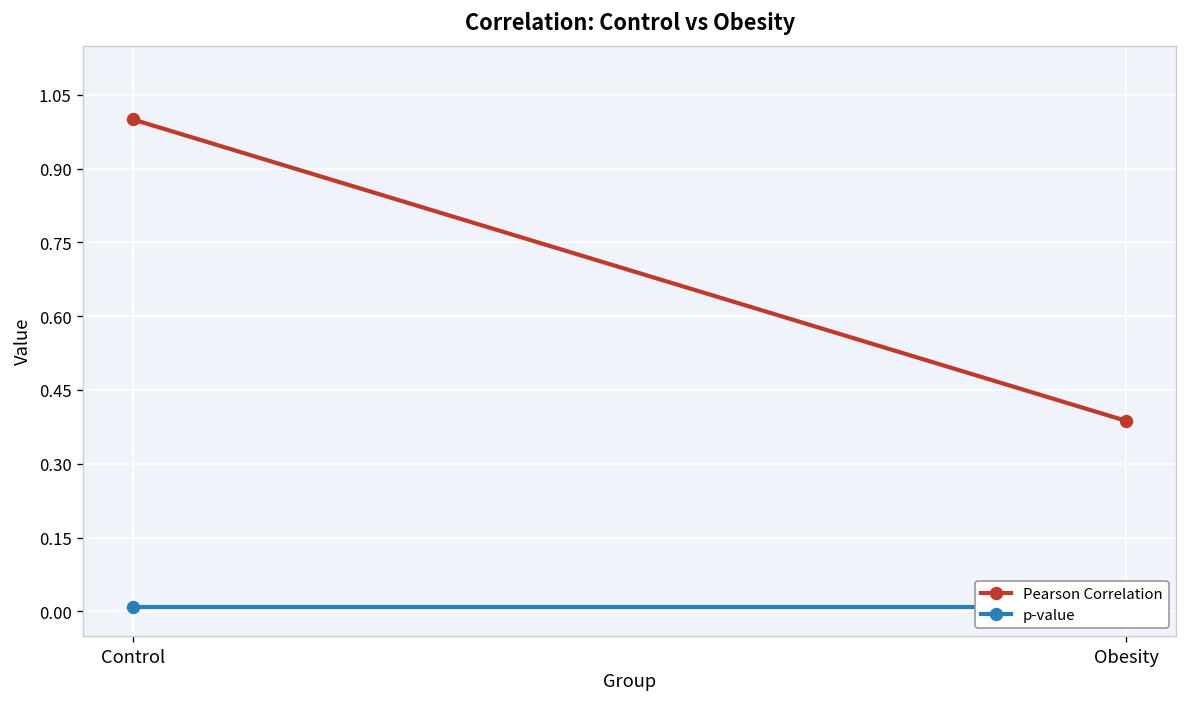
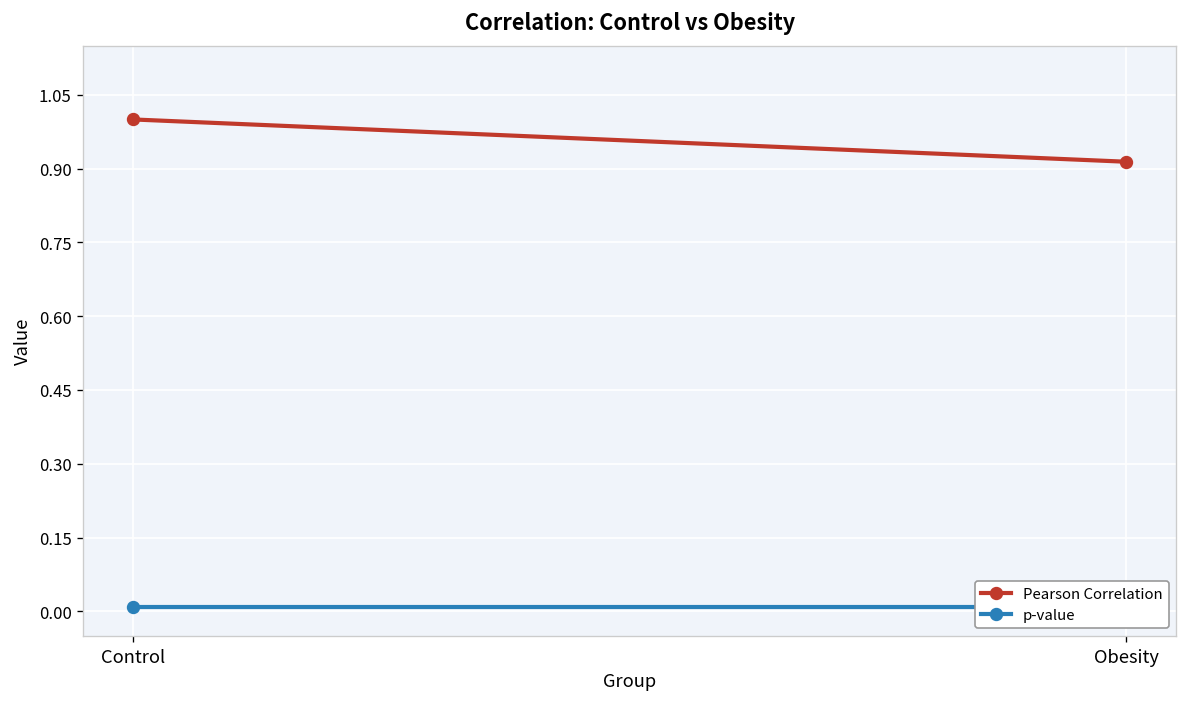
  {
    "Pearson Correlation": {
      "Control": 1.00,
-     "Obesity": 0.39
+     "Obesity": 0.91
    },
    "p-value": {
      "Control": 0.01
    }
  }
